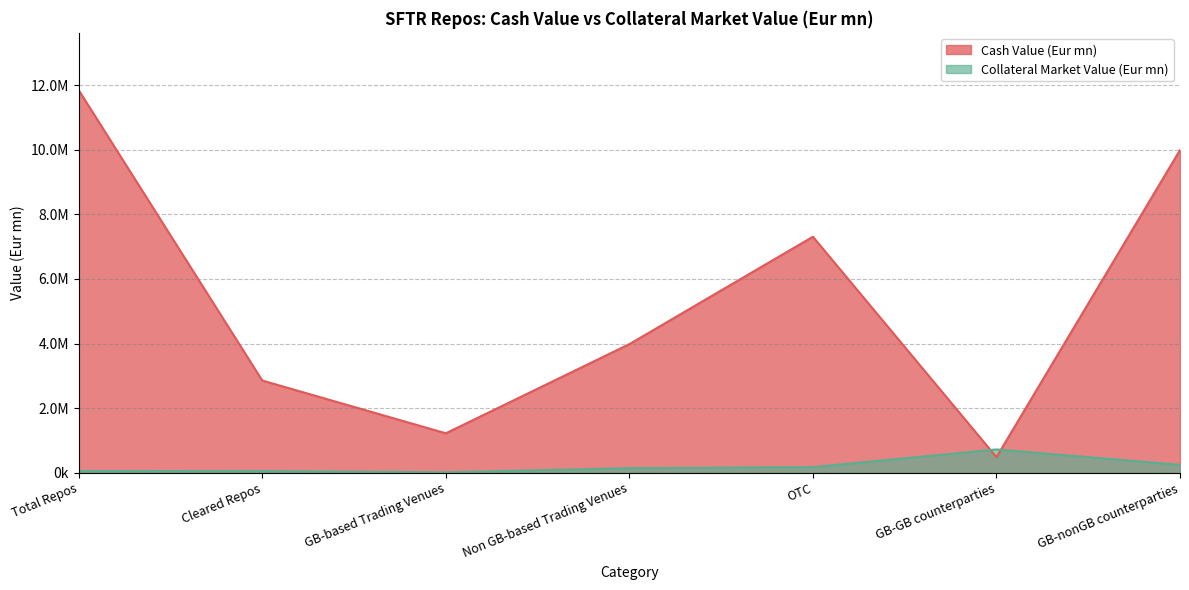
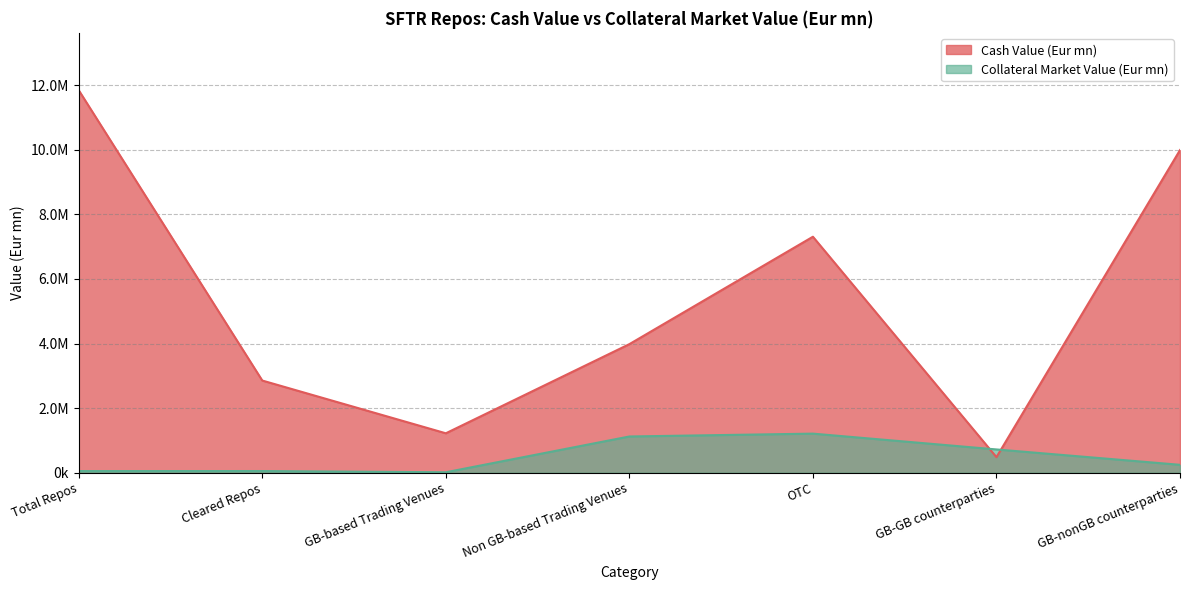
  {
    "Cash Value (Eur mn)": {
      "Total Repos": 11800000,
      "Cleared Repos": 2900000,
      "GB-based Trading Venues": 1200000,
      "Non GB-based Trading Venues": 4000000,
      "OTC": 7300000,
      "GB-GB counterparties": 500000,
      "GB-nonGB counterparties": 10000000
    },
    "Collateral Market Value (Eur mn)": {
      "Total Repos": 100000,
      "Cleared Repos": 100000,
      "GB-based Trading Venues": 0,
-     "Non GB-based Trading Venues": 100000,
-     "OTC": 200000,
+     "Non GB-based Trading Venues": 1100000,
+     "OTC": 1200000,
      "GB-GB counterparties": 700000,
      "GB-nonGB counterparties": 200000
    }
  }
